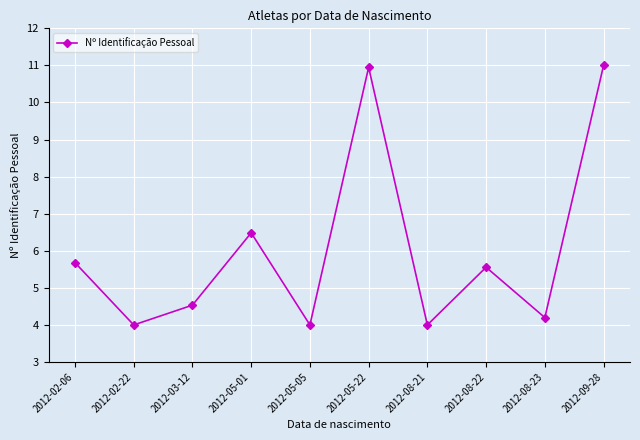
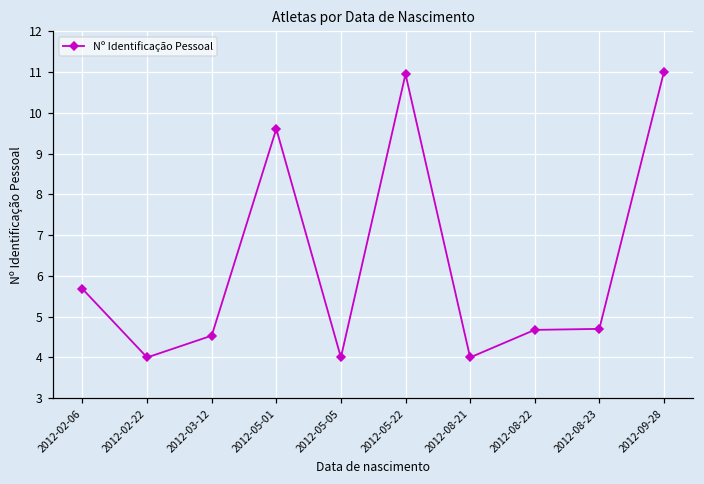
  {
    "2012-02-06": 5.7,
    "2012-02-22": 4.0,
    "2012-03-12": 4.5,
-   "2012-05-01": 6.5,
+   "2012-05-01": 9.6,
    "2012-05-05": 4.0,
    "2012-05-22": 10.9,
    "2012-08-21": 4.0,
-   "2012-08-22": 5.6,
-   "2012-08-23": 4.2,
+   "2012-08-22": 4.7,
+   "2012-08-23": 4.7,
    "2012-09-28": 11.0
  }
